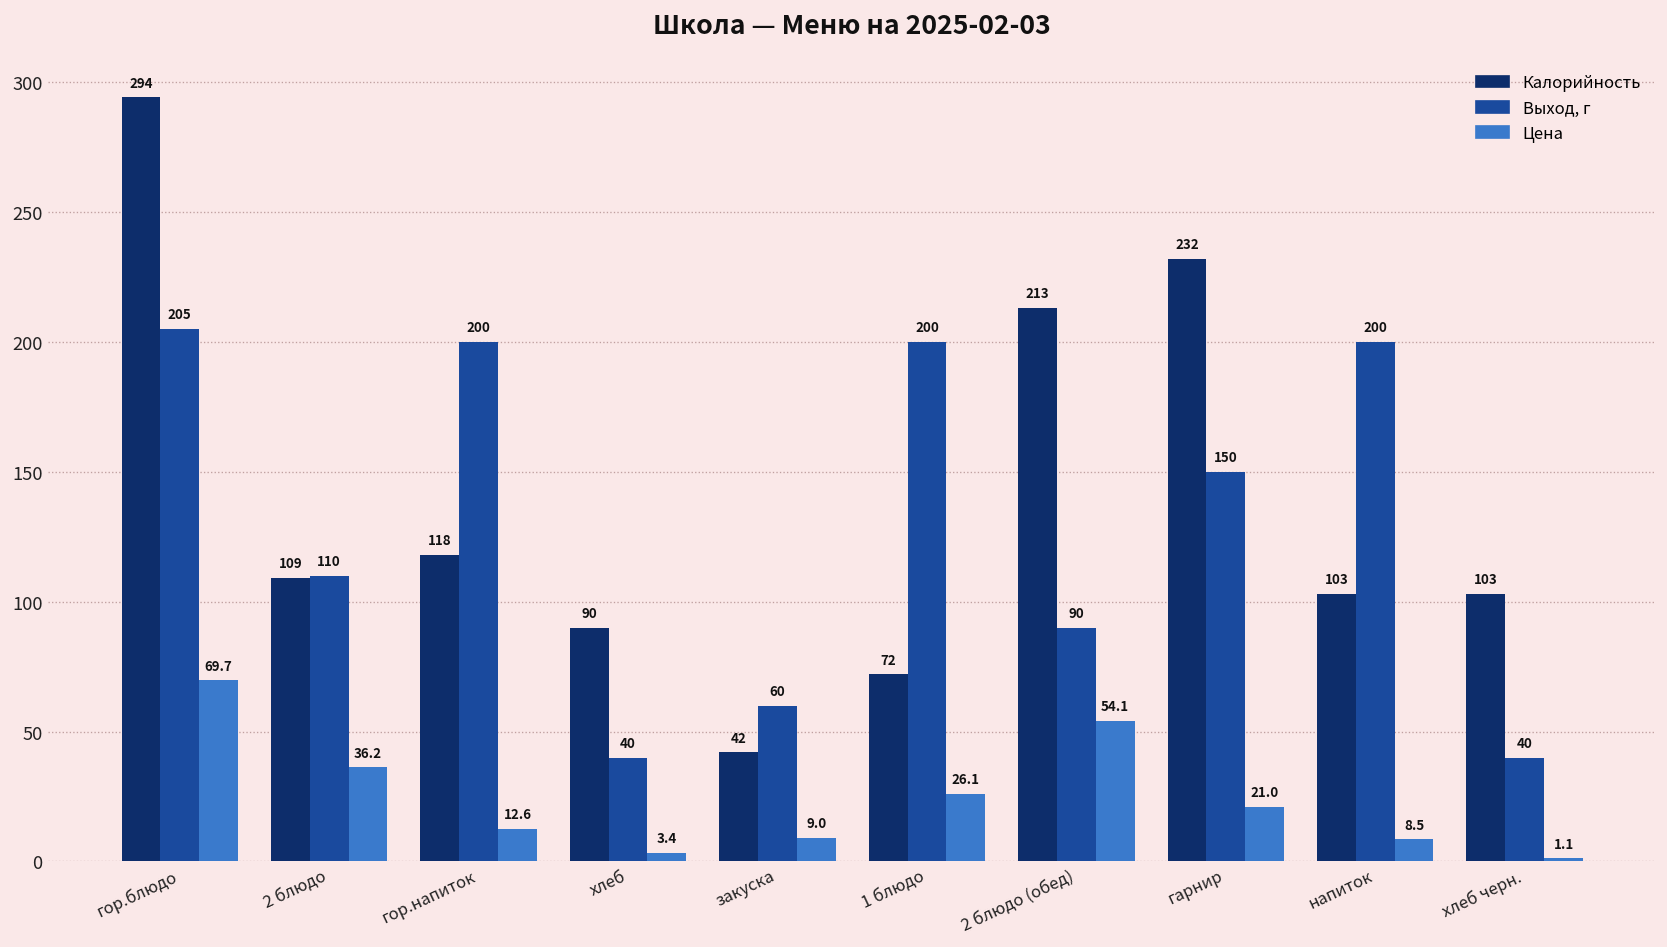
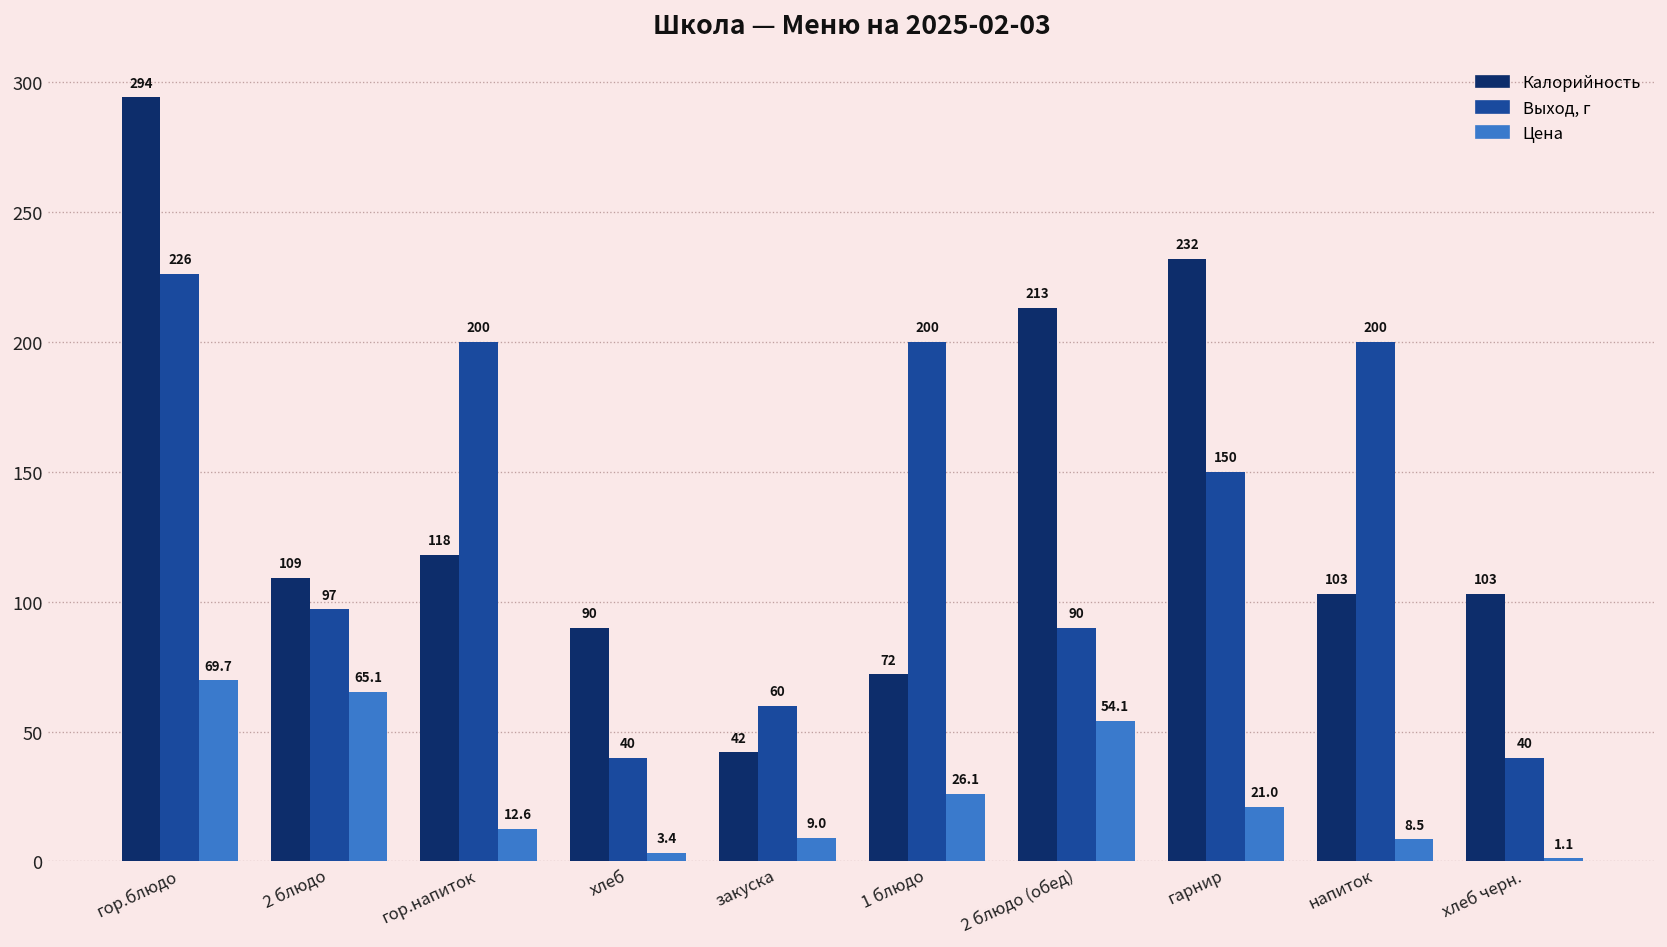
  {
    "Калорийность": {
      "гор.блюдо": 294,
      "2 блюдо": 109,
      "гор.напиток": 118,
      "хлеб": 90,
      "закуска": 42,
      "1 блюдо": 72,
      "2 блюдо (обед)": 213,
      "гарнир": 232,
      "напиток": 103,
      "хлеб черн.": 103
    },
    "Выход, г": {
-     "гор.блюдо": 205,
-     "2 блюдо": 110,
+     "гор.блюдо": 226,
+     "2 блюдо": 97,
      "гор.напиток": 200,
      "хлеб": 40,
      "закуска": 60,
      "1 блюдо": 200,
      "2 блюдо (обед)": 90,
      "гарнир": 150,
      "напиток": 200,
      "хлеб черн.": 40
    },
    "Цена": {
      "гор.блюдо": 69.7,
-     "2 блюдо": 36.2,
+     "2 блюдо": 65.1,
      "гор.напиток": 12.6,
      "хлеб": 3.4,
      "закуска": 9.0,
      "1 блюдо": 26.1,
      "2 блюдо (обед)": 54.1,
      "гарнир": 21.0,
      "напиток": 8.5,
      "хлеб черн.": 1.1
    }
  }
